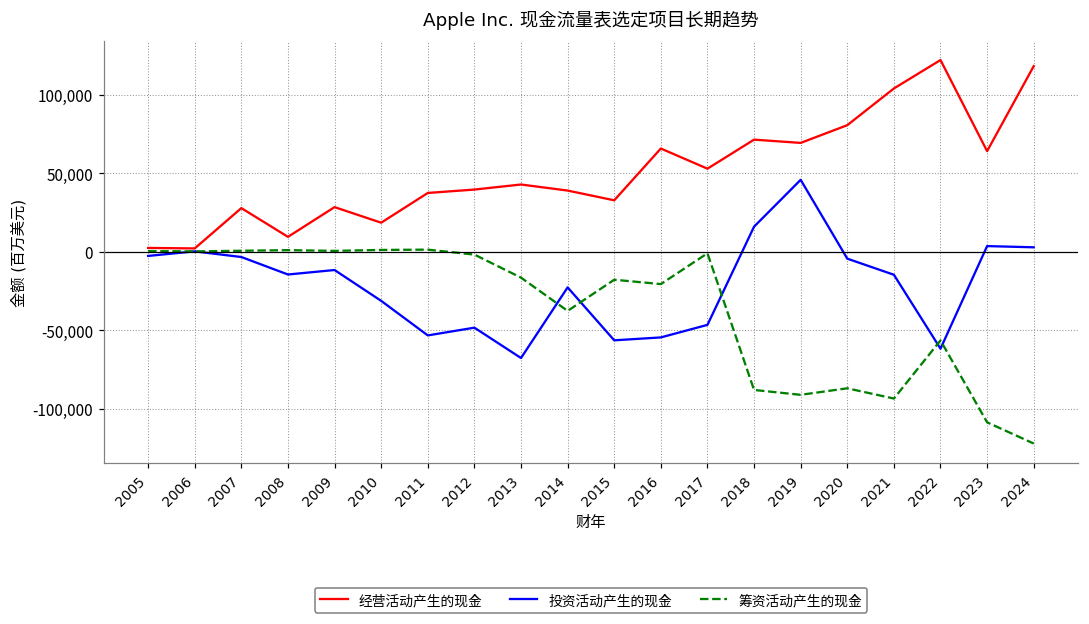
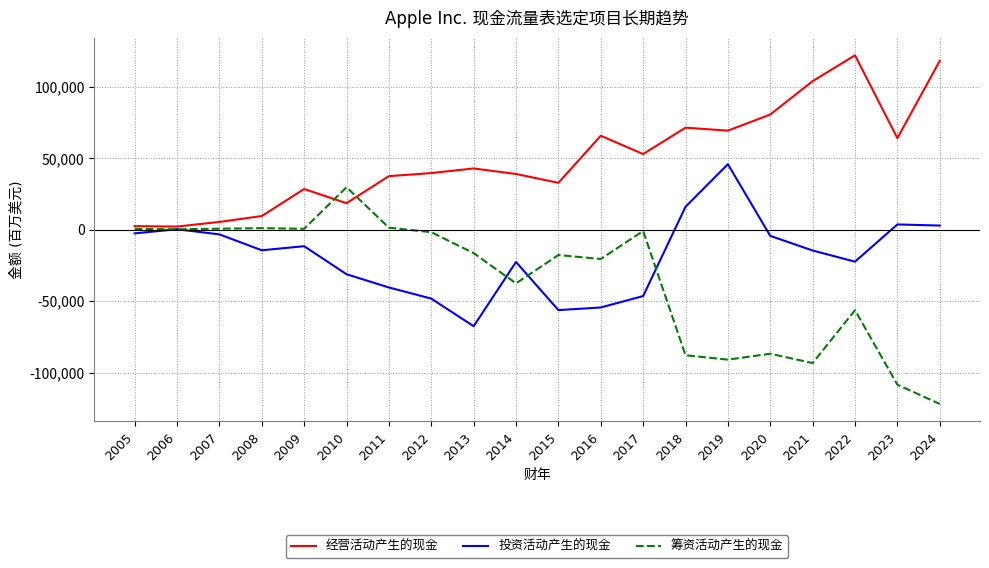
  {
    "经营活动产生的现金": {
      "2005": "3,000",
      "2006": "2,000",
-     "2007": "28,000",
+     "2007": "5,000",
      "2008": "10,000",
      "2009": "29,000",
      "2010": "19,000",
      "2011": "38,000",
      "2012": "40,000",
      "2013": "43,000",
      "2014": "39,000",
      "2015": "33,000",
      "2016": "66,000",
      "2017": "53,000",
      "2018": "71,000",
      "2019": "69,000",
      "2020": "81,000",
      "2021": "104,000",
      "2022": "122,000",
      "2023": "64,000",
      "2024": "118,000"
    },
    "投资活动产生的现金": {
      "2005": "-3,000",
      "2007": "-3,000",
      "2008": "-14,000",
      "2009": "-12,000",
      "2010": "-31,000",
-     "2011": "-53,000",
+     "2011": "-40,000",
      "2012": "-48,000",
      "2013": "-68,000",
      "2014": "-23,000",
      "2015": "-56,000",
      "2016": "-54,000",
      "2017": "-46,000",
      "2018": "16,000",
      "2019": "46,000",
      "2020": "-4,000",
      "2021": "-15,000",
-     "2022": "-62,000",
+     "2022": "-22,000",
      "2023": "4,000",
      "2024": "3,000"
    },
    "筹资活动产生的现金": {
      "2005": "1,000",
      "2007": "1,000",
      "2008": "1,000",
      "2009": "1,000",
-     "2010": "1,000",
+     "2010": "30,000",
      "2011": "1,000",
      "2012": "-2,000",
      "2013": "-16,000",
      "2014": "-38,000",
      "2015": "-18,000",
      "2016": "-20,000",
      "2017": "-1,000",
      "2018": "-88,000",
      "2019": "-91,000",
      "2020": "-87,000",
      "2021": "-93,000",
      "2022": "-56,000",
      "2023": "-108,000",
      "2024": "-122,000"
    }
  }
